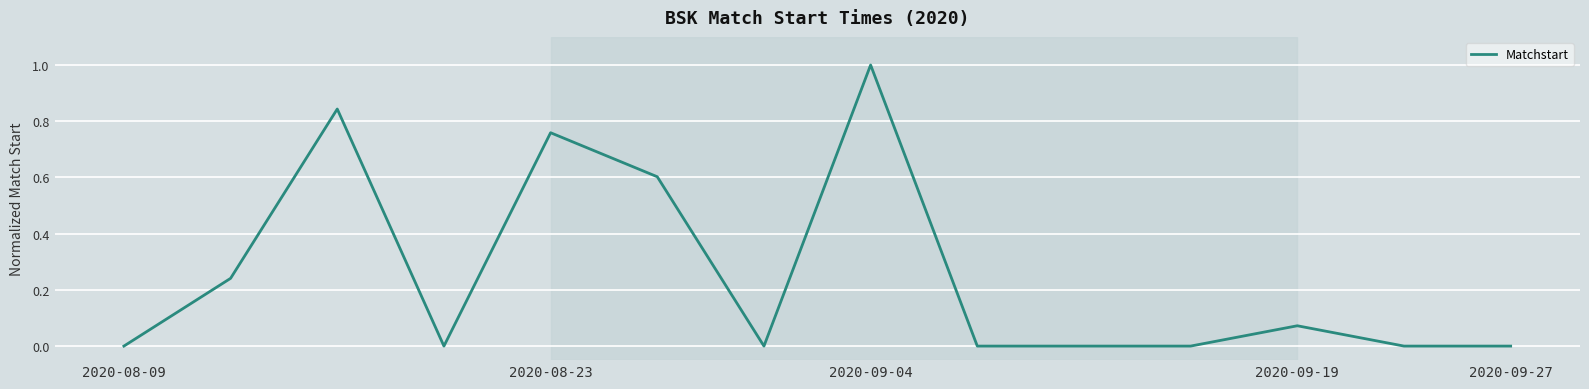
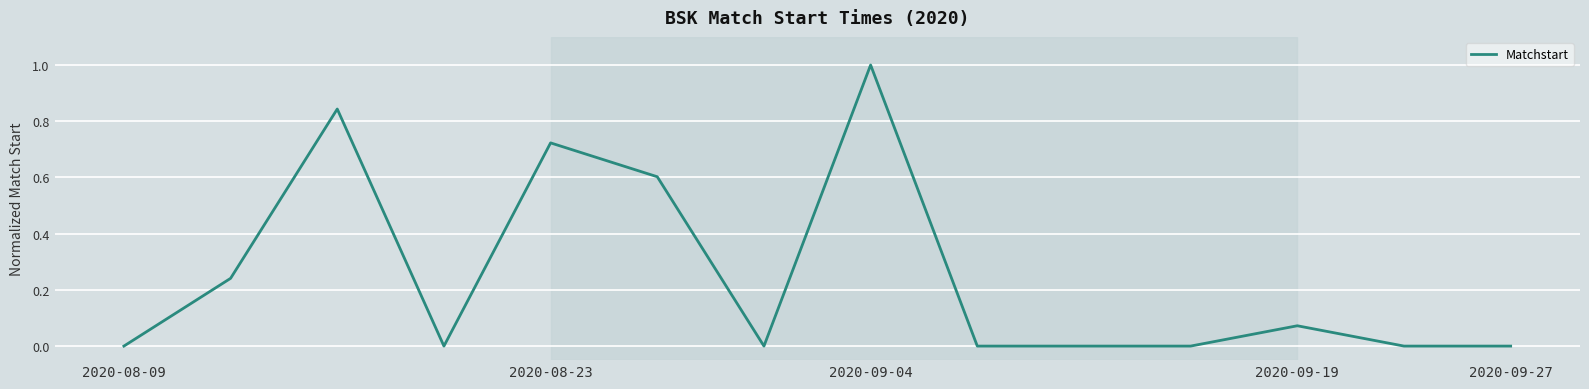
  {
    "2020-08-09": 0.00,
-   "2020-08-23": 0.76,
+   "2020-08-23": 0.72,
    "2020-09-04": 1.00,
    "2020-09-19": 0.07,
    "2020-09-27": 0.00
  }
